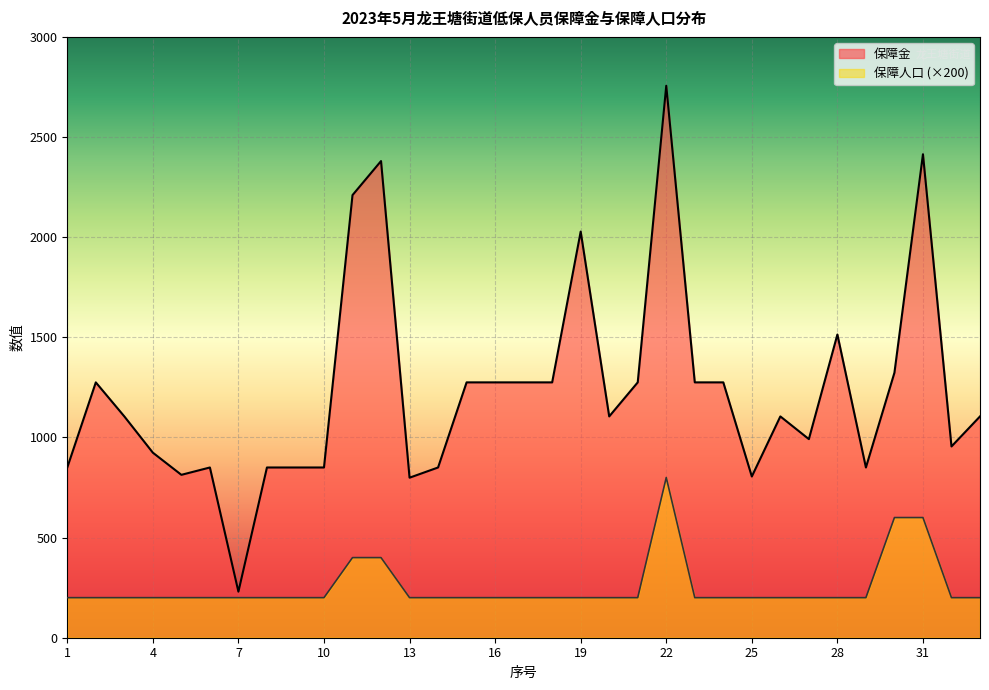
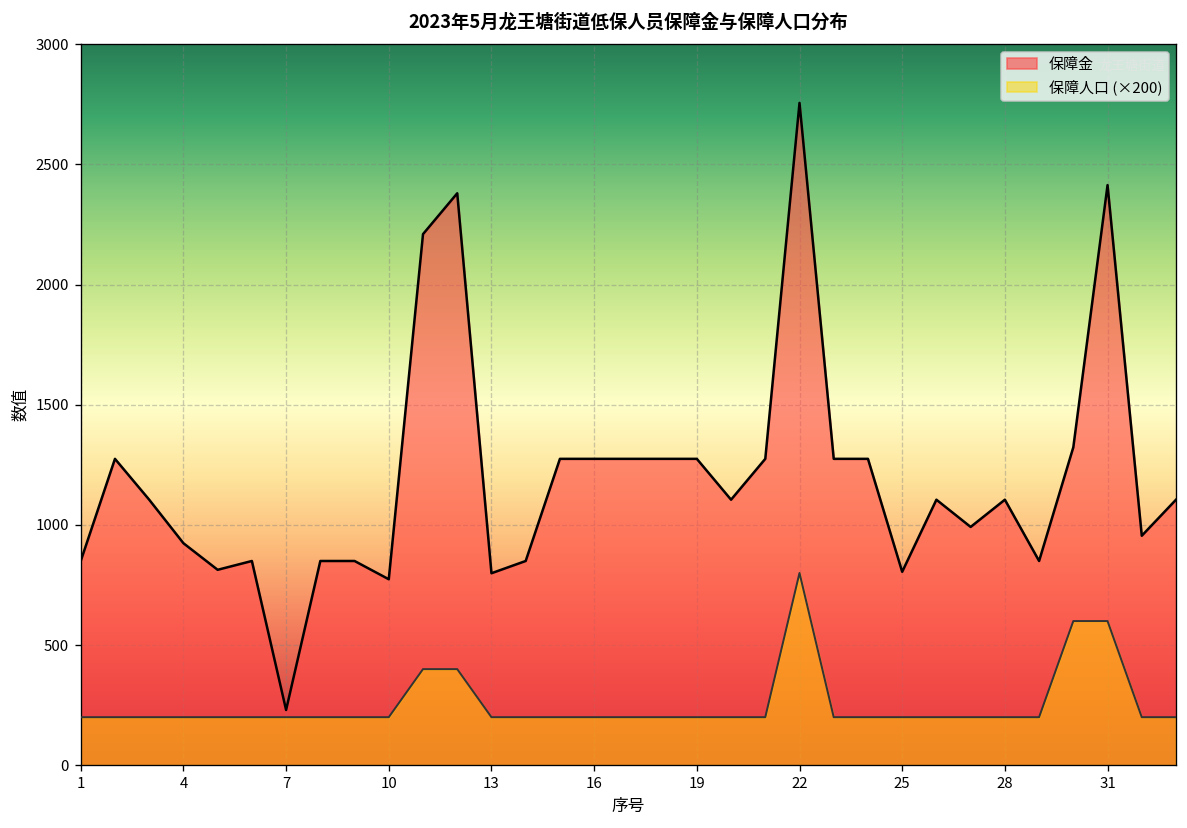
  {
    "保障金": {
      "1": 850,
      "4": 920,
      "7": 230,
-     "10": 850,
+     "10": 770,
      "13": 800,
      "16": 1280,
-     "19": 2030,
+     "19": 1280,
      "22": 2760,
      "25": 810,
-     "28": 1510,
+     "28": 1110,
      "31": 2410
    },
    "保障人口 (×200)": {
      "1": 200,
      "4": 200,
      "7": 200,
      "10": 200,
      "13": 200,
      "16": 200,
      "19": 200,
      "22": 800,
      "25": 200,
      "28": 200,
      "31": 600
    }
  }
